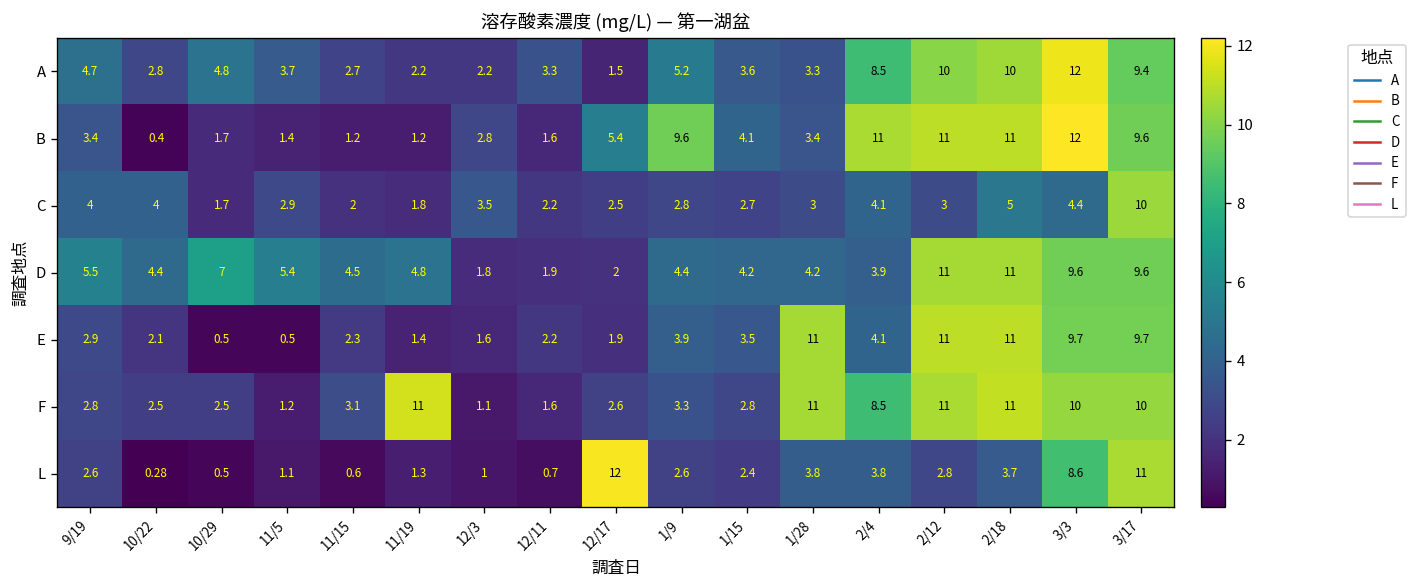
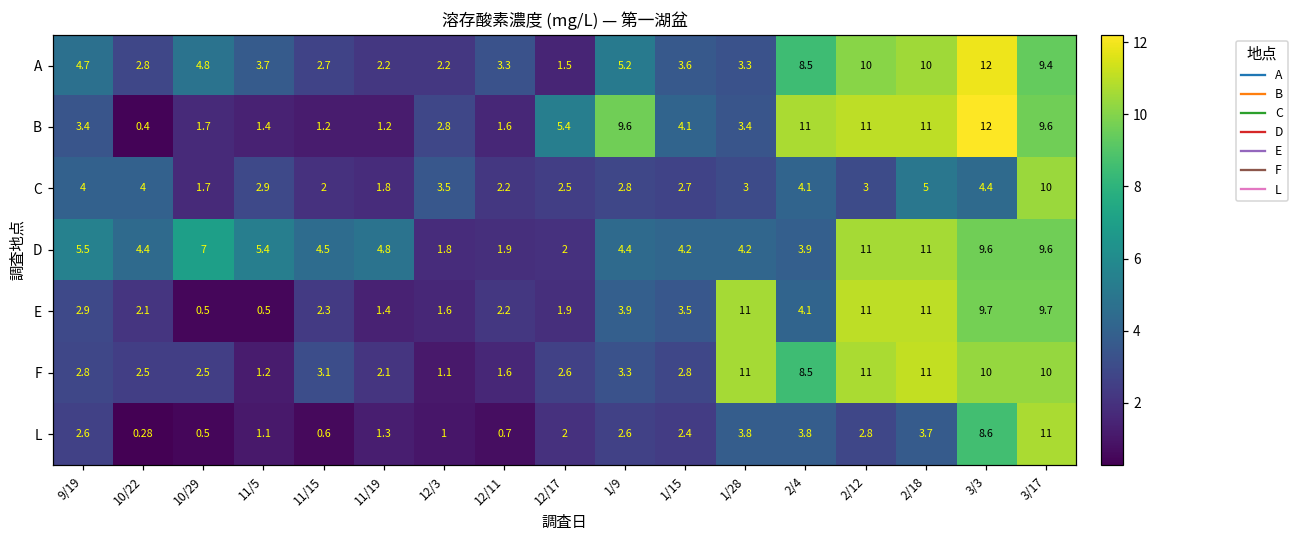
  {
    "A": {
      "9/19": 4.7,
      "10/22": 2.8,
      "10/29": 4.8,
      "11/5": 3.7,
      "11/15": 2.7,
      "11/19": 2.2,
      "12/3": 2.2,
      "12/11": 3.3,
      "12/17": 1.5,
      "1/9": 5.2,
      "1/15": 3.6,
      "1/28": 3.3,
      "2/4": 8.5,
      "2/12": 10,
      "2/18": 10,
      "3/3": 12,
      "3/17": 9.4
    },
    "B": {
      "9/19": 3.4,
      "10/22": 0.4,
      "10/29": 1.7,
      "11/5": 1.4,
      "11/15": 1.2,
      "11/19": 1.2,
      "12/3": 2.8,
      "12/11": 1.6,
      "12/17": 5.4,
      "1/9": 9.6,
      "1/15": 4.1,
      "1/28": 3.4,
      "2/4": 11,
      "2/12": 11,
      "2/18": 11,
      "3/3": 12,
      "3/17": 9.6
    },
    "C": {
      "9/19": 4,
      "10/22": 4,
      "10/29": 1.7,
      "11/5": 2.9,
      "11/15": 2,
      "11/19": 1.8,
      "12/3": 3.5,
      "12/11": 2.2,
      "12/17": 2.5,
      "1/9": 2.8,
      "1/15": 2.7,
      "1/28": 3,
      "2/4": 4.1,
      "2/12": 3,
      "2/18": 5,
      "3/3": 4.4,
      "3/17": 10
    },
    "D": {
      "9/19": 5.5,
      "10/22": 4.4,
      "10/29": 7,
      "11/5": 5.4,
      "11/15": 4.5,
      "11/19": 4.8,
      "12/3": 1.8,
      "12/11": 1.9,
      "12/17": 2,
      "1/9": 4.4,
      "1/15": 4.2,
      "1/28": 4.2,
      "2/4": 3.9,
      "2/12": 11,
      "2/18": 11,
      "3/3": 9.6,
      "3/17": 9.6
    },
    "E": {
      "9/19": 2.9,
      "10/22": 2.1,
      "10/29": 0.5,
      "11/5": 0.5,
      "11/15": 2.3,
      "11/19": 1.4,
      "12/3": 1.6,
      "12/11": 2.2,
      "12/17": 1.9,
      "1/9": 3.9,
      "1/15": 3.5,
      "1/28": 11,
      "2/4": 4.1,
      "2/12": 11,
      "2/18": 11,
      "3/3": 9.7,
      "3/17": 9.7
    },
    "F": {
      "9/19": 2.8,
      "10/22": 2.5,
      "10/29": 2.5,
      "11/5": 1.2,
      "11/15": 3.1,
-     "11/19": 11,
+     "11/19": 2.1,
      "12/3": 1.1,
      "12/11": 1.6,
      "12/17": 2.6,
      "1/9": 3.3,
      "1/15": 2.8,
      "1/28": 11,
      "2/4": 8.5,
      "2/12": 11,
      "2/18": 11,
      "3/3": 10,
      "3/17": 10
    },
    "L": {
      "9/19": 2.6,
      "10/22": 0.28,
      "10/29": 0.5,
      "11/5": 1.1,
      "11/15": 0.6,
      "11/19": 1.3,
      "12/3": 1,
      "12/11": 0.7,
-     "12/17": 12,
+     "12/17": 2,
      "1/9": 2.6,
      "1/15": 2.4,
      "1/28": 3.8,
      "2/4": 3.8,
      "2/12": 2.8,
      "2/18": 3.7,
      "3/3": 8.6,
      "3/17": 11
    }
  }
